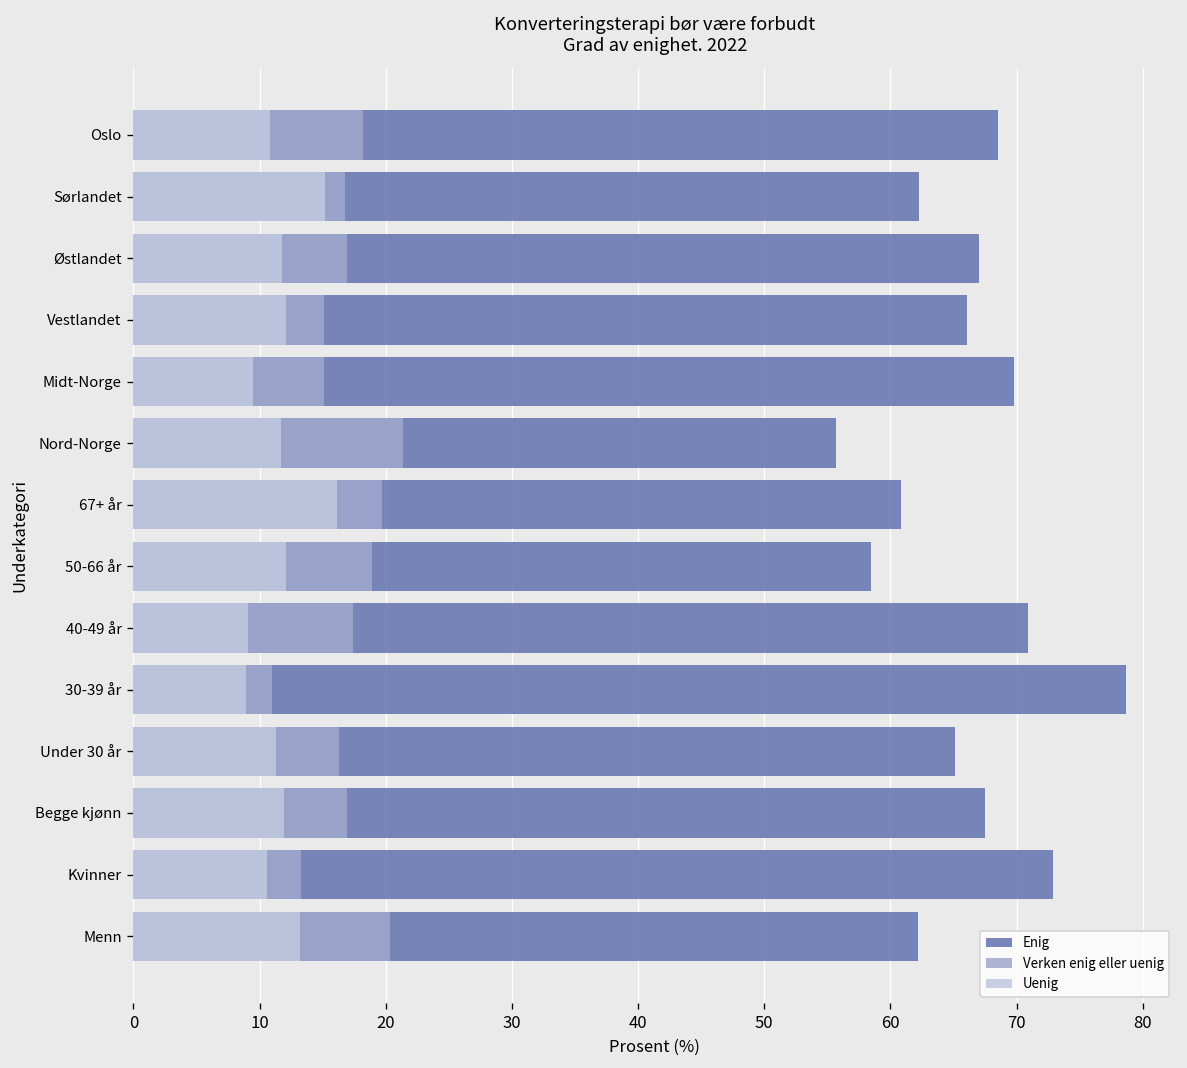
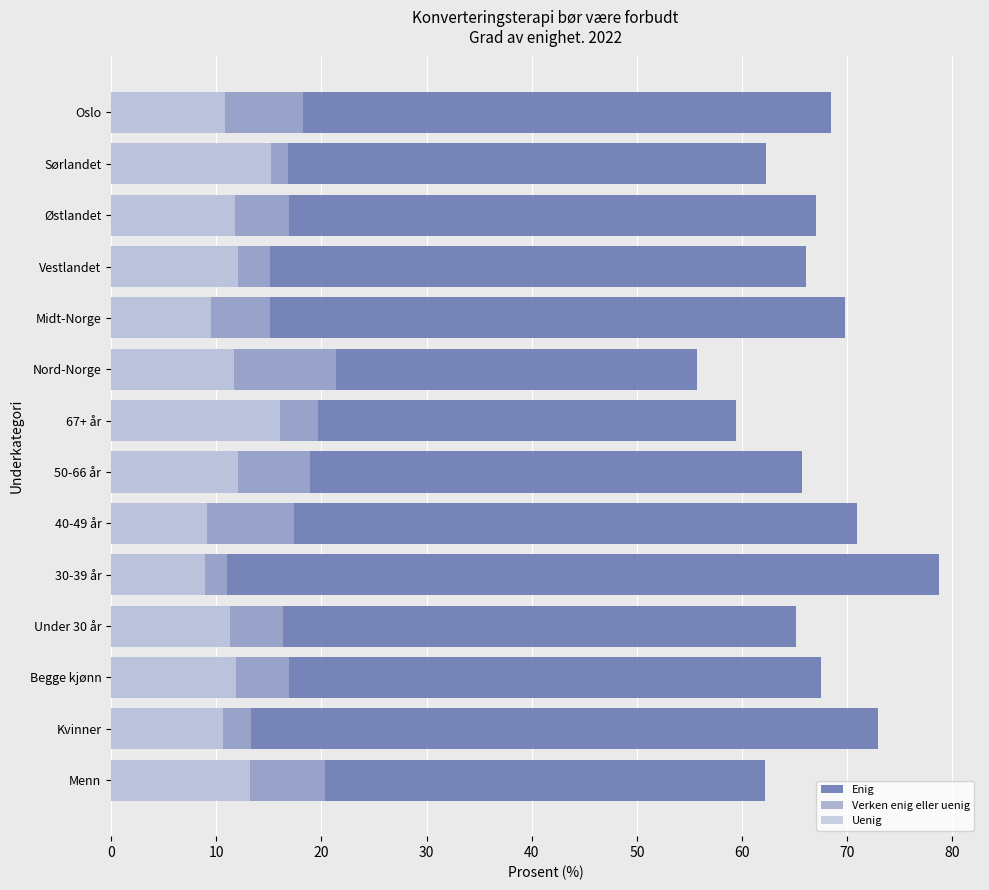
  {
    "Enig": {
      "Oslo": 68.5,
      "Sørlandet": 62.3,
      "Østlandet": 67.0,
      "Vestlandet": 66.1,
      "Midt-Norge": 69.8,
      "Nord-Norge": 55.7,
-     "67+ år": 60.8,
-     "50-66 år": 58.5,
+     "67+ år": 59.4,
+     "50-66 år": 65.7,
      "40-49 år": 70.9,
      "30-39 år": 78.7,
      "Under 30 år": 65.1,
      "Begge kjønn": 67.5,
      "Kvinner": 72.9,
      "Menn": 62.2
    }
  }
